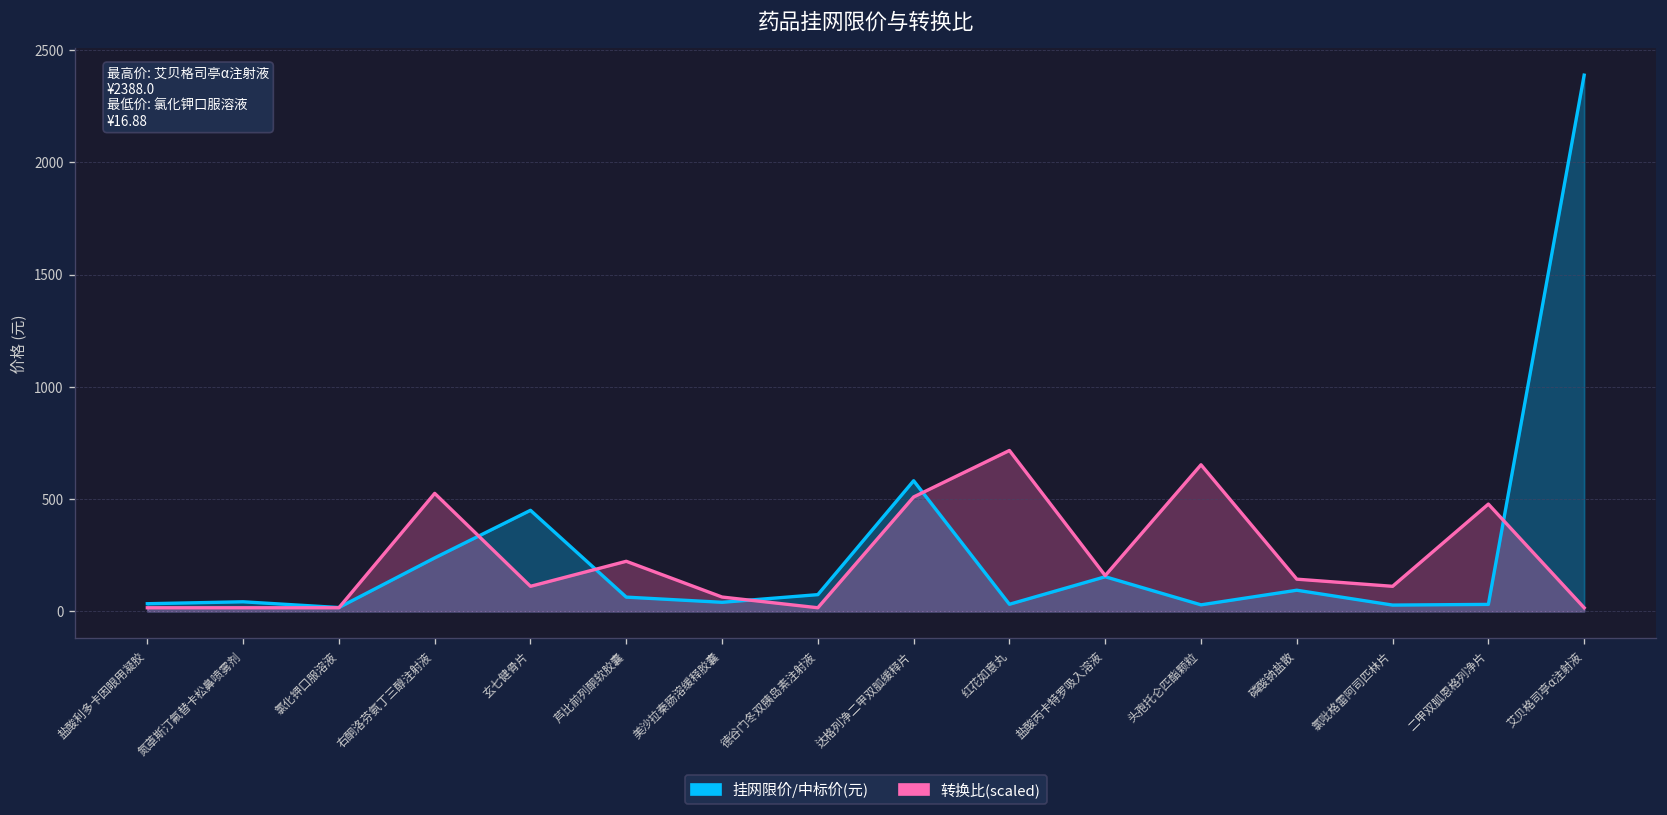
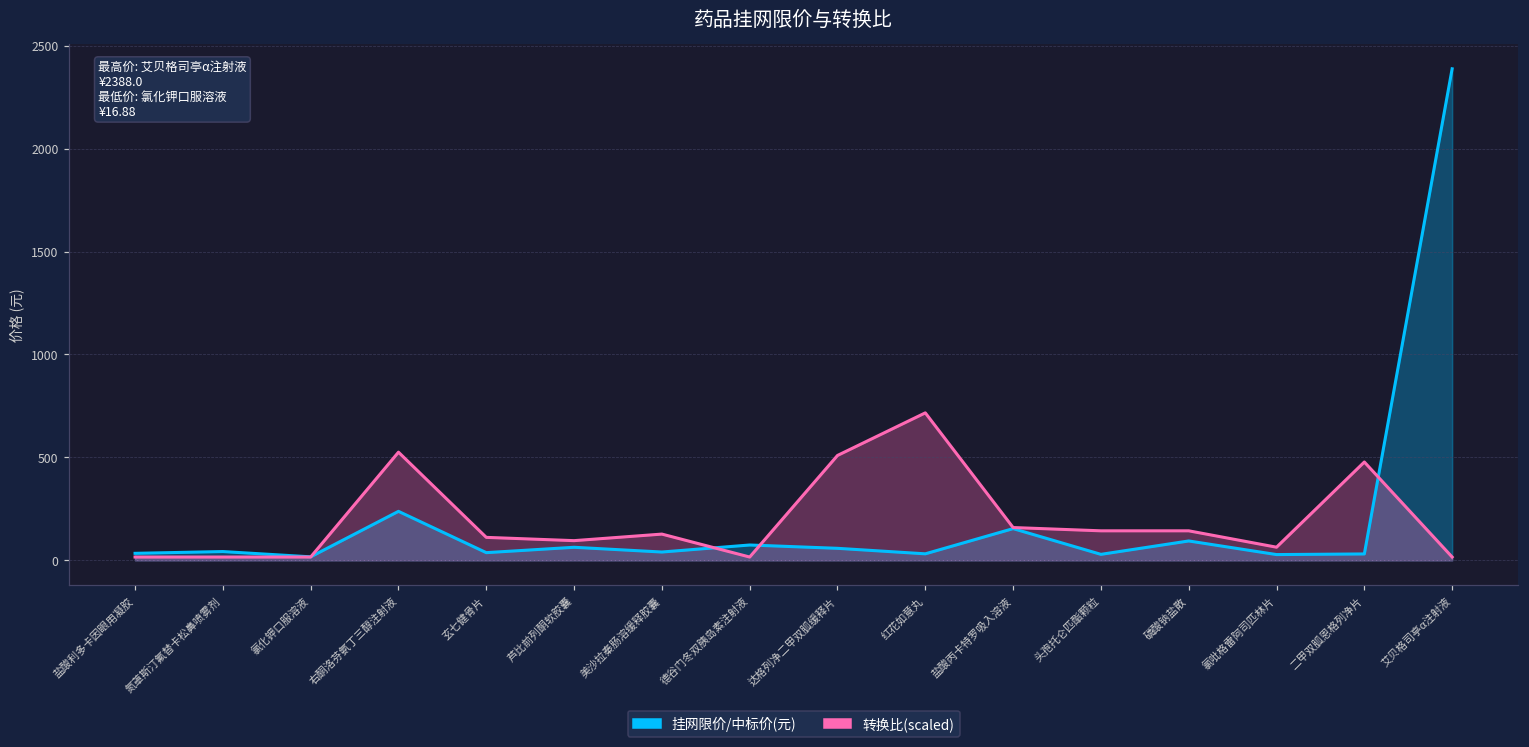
  {
    "挂网限价/中标价(元)": {
      "盐酸利多卡因眼用凝胶": 30,
      "氮䓬斯汀氟替卡松鼻喷雾剂": 40,
      "右酮洛芬氨丁三醇注射液": 240,
-     "玄七健骨片": 450,
+     "玄七健骨片": 40,
      "芦比前列酮软胶囊": 60,
      "美沙拉秦肠溶缓释胶囊": 40,
      "德谷门冬双胰岛素注射液": 70,
-     "达格列净二甲双胍缓释片": 580,
+     "达格列净二甲双胍缓释片": 60,
      "红花如意丸": 30,
      "头孢托仑匹酯颗粒": 30,
      "磷酸钠盐散": 90,
      "氯吡格雷阿司匹林片": 30,
      "二甲双胍恩格列净片": 30,
      "艾贝格司亭α注射液": 2390
    },
    "转换比(scaled)": {
      "盐酸利多卡因眼用凝胶": 20,
      "氮䓬斯汀氟替卡松鼻喷雾剂": 20,
      "右酮洛芬氨丁三醇注射液": 530,
      "玄七健骨片": 110,
-     "芦比前列酮软胶囊": 220,
-     "美沙拉秦肠溶缓释胶囊": 60,
+     "芦比前列酮软胶囊": 100,
+     "美沙拉秦肠溶缓释胶囊": 130,
      "德谷门冬双胰岛素注射液": 20,
      "达格列净二甲双胍缓释片": 510,
      "红花如意丸": 720,
-     "头孢托仑匹酯颗粒": 650,
+     "头孢托仑匹酯颗粒": 140,
      "磷酸钠盐散": 140,
-     "氯吡格雷阿司匹林片": 110,
+     "氯吡格雷阿司匹林片": 60,
      "二甲双胍恩格列净片": 480,
      "艾贝格司亭α注射液": 20
    }
  }
